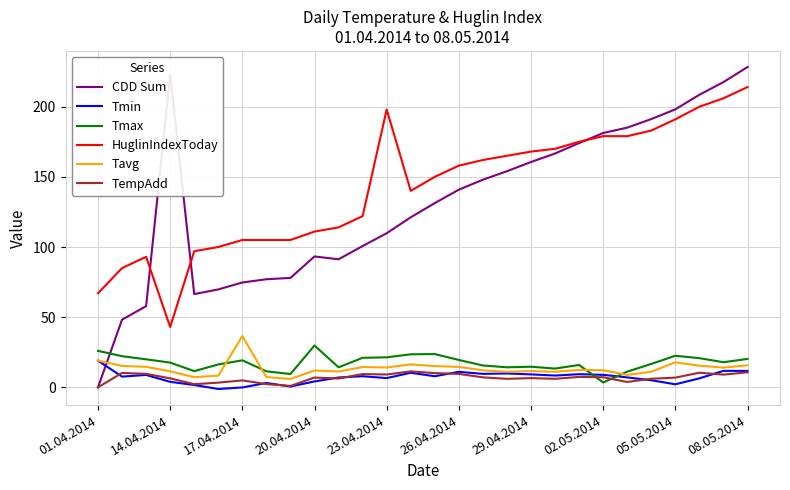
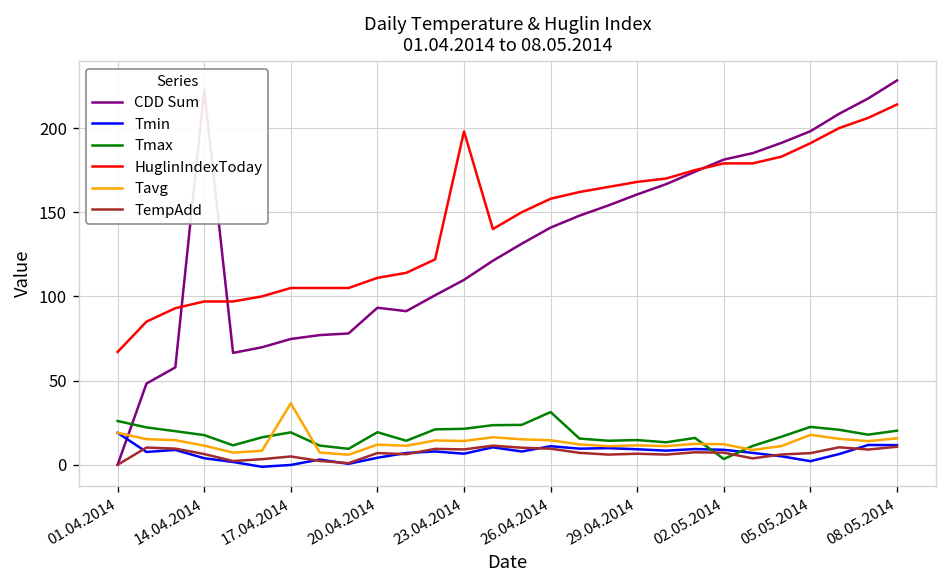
  {
    "CDD Sum": {
      "17.04.2014": 75,
      "20.04.2014": 93,
      "23.04.2014": 110,
      "26.04.2014": 141,
      "29.04.2014": 161,
      "02.05.2014": 181,
      "05.05.2014": 198,
      "08.05.2014": 228
    },
    "Tmin": {
      "14.04.2014": 4,
      "17.04.2014": 0,
      "20.04.2014": 4,
      "23.04.2014": 7,
      "29.04.2014": 9,
      "05.05.2014": 2
    },
    "Tmax": {
      "01.04.2014": 26,
      "14.04.2014": 18,
      "17.04.2014": 19,
-     "20.04.2014": 30,
+     "20.04.2014": 19,
      "23.04.2014": 21,
-     "26.04.2014": 20,
+     "26.04.2014": 31,
      "29.04.2014": 15,
      "02.05.2014": 3,
      "05.05.2014": 23,
      "08.05.2014": 20
    },
    "HuglinIndexToday": {
      "01.04.2014": 67,
-     "14.04.2014": 43,
+     "14.04.2014": 97,
      "17.04.2014": 105,
      "20.04.2014": 111,
      "23.04.2014": 198,
      "26.04.2014": 158,
      "29.04.2014": 168,
      "02.05.2014": 179,
      "05.05.2014": 191,
      "08.05.2014": 214
    },
    "Tavg": {
      "14.04.2014": 11,
      "17.04.2014": 36,
      "20.04.2014": 12,
      "23.04.2014": 14,
      "26.04.2014": 15,
      "29.04.2014": 12,
      "02.05.2014": 12,
      "05.05.2014": 18,
      "08.05.2014": 16
    },
    "TempAdd": {
      "14.04.2014": 6,
      "17.04.2014": 5,
      "20.04.2014": 7,
      "23.04.2014": 9,
      "29.04.2014": 7,
      "05.05.2014": 7
    }
  }
